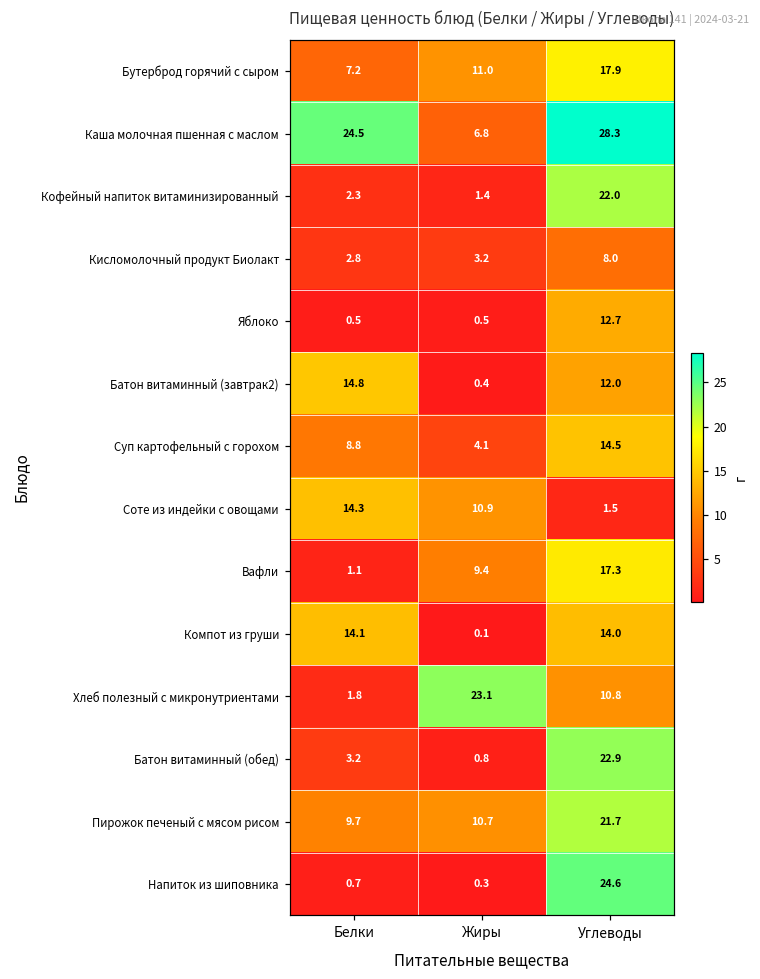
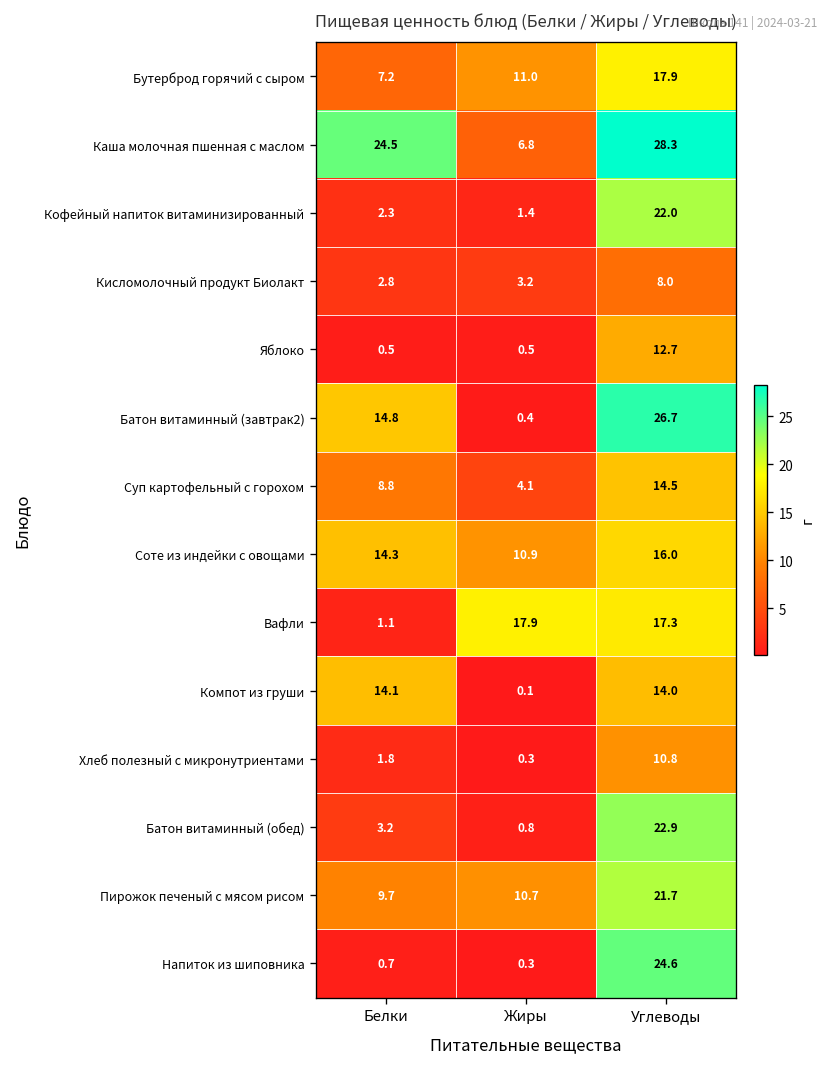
  {
    "Бутерброд горячий с сыром": {
      "Белки": 7.2,
      "Жиры": 11.0,
      "Углеводы": 17.9
    },
    "Каша молочная пшенная с маслом": {
      "Белки": 24.5,
      "Жиры": 6.8,
      "Углеводы": 28.3
    },
    "Кофейный напиток витаминизированный": {
      "Белки": 2.3,
      "Жиры": 1.4,
      "Углеводы": 22.0
    },
    "Кисломолочный продукт Биолакт": {
      "Белки": 2.8,
      "Жиры": 3.2,
      "Углеводы": 8.0
    },
    "Яблоко": {
      "Белки": 0.5,
      "Жиры": 0.5,
      "Углеводы": 12.7
    },
    "Батон витаминный (завтрак2)": {
      "Белки": 14.8,
      "Жиры": 0.4,
-     "Углеводы": 12.0
+     "Углеводы": 26.7
    },
    "Суп картофельный с горохом": {
      "Белки": 8.8,
      "Жиры": 4.1,
      "Углеводы": 14.5
    },
    "Соте из индейки с овощами": {
      "Белки": 14.3,
      "Жиры": 10.9,
-     "Углеводы": 1.5
+     "Углеводы": 16.0
    },
    "Вафли": {
      "Белки": 1.1,
-     "Жиры": 9.4,
+     "Жиры": 17.9,
      "Углеводы": 17.3
    },
    "Компот из груши": {
      "Белки": 14.1,
      "Жиры": 0.1,
      "Углеводы": 14.0
    },
    "Хлеб полезный с микронутриентами": {
      "Белки": 1.8,
-     "Жиры": 23.1,
+     "Жиры": 0.3,
      "Углеводы": 10.8
    },
    "Батон витаминный (обед)": {
      "Белки": 3.2,
      "Жиры": 0.8,
      "Углеводы": 22.9
    },
    "Пирожок печеный с мясом рисом": {
      "Белки": 9.7,
      "Жиры": 10.7,
      "Углеводы": 21.7
    },
    "Напиток из шиповника": {
      "Белки": 0.7,
      "Жиры": 0.3,
      "Углеводы": 24.6
    }
  }
